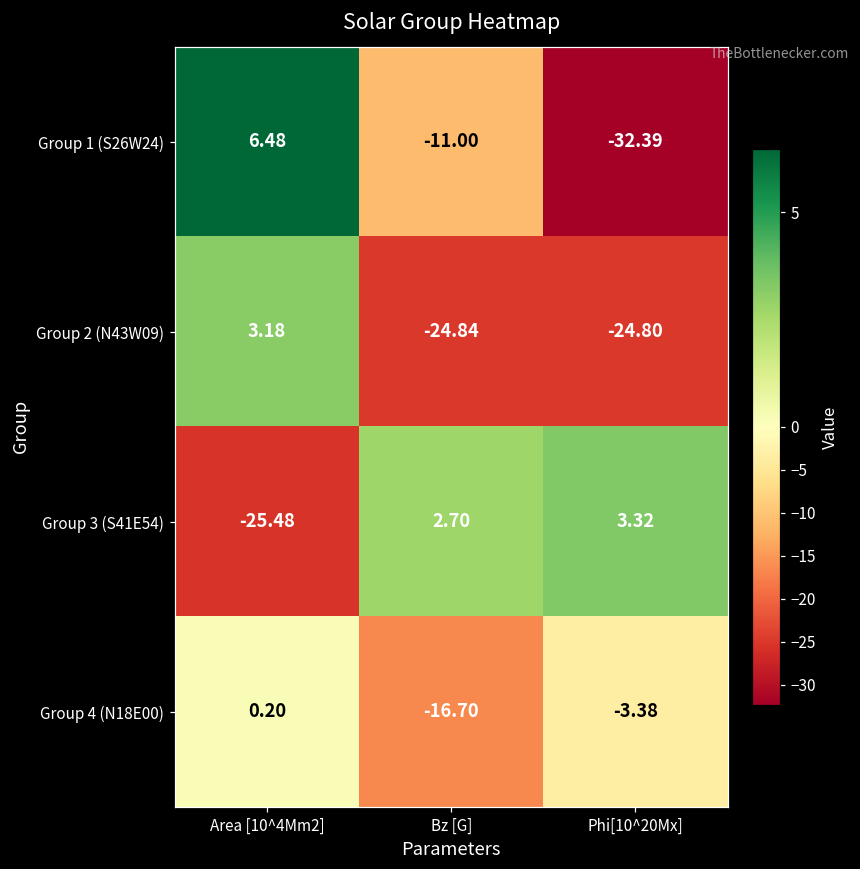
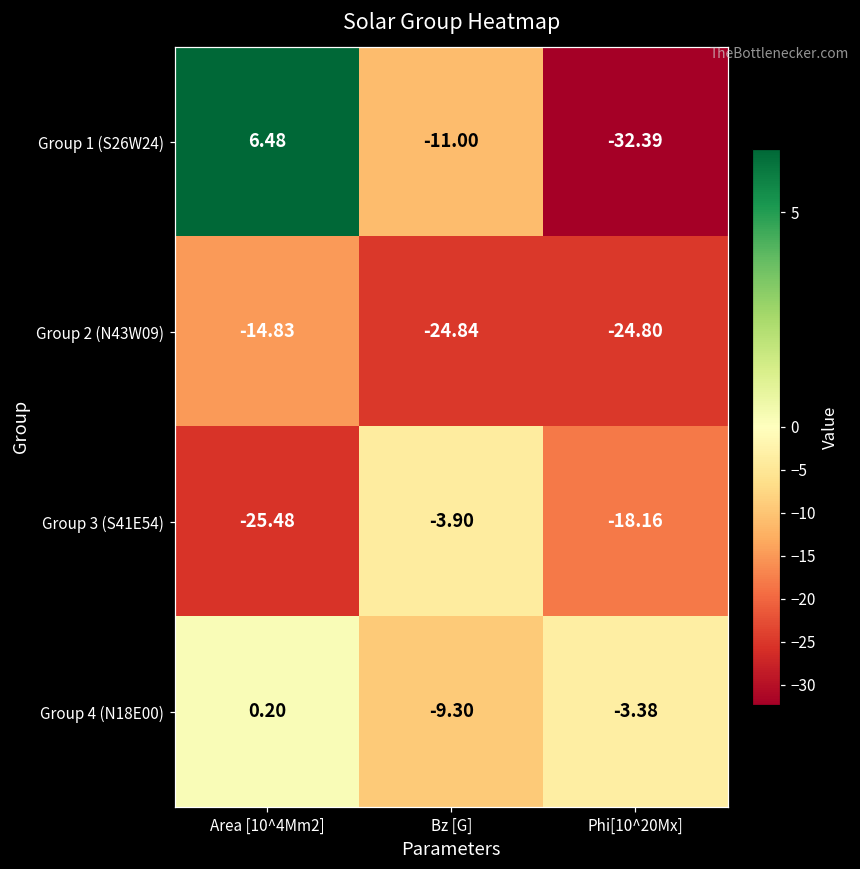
  {
    "Group 1 (S26W24)": {
      "Area [10^4Mm2]": 6.48,
      "Bz [G]": -11.00,
      "Phi[10^20Mx]": -32.39
    },
    "Group 2 (N43W09)": {
-     "Area [10^4Mm2]": 3.18,
+     "Area [10^4Mm2]": -14.83,
      "Bz [G]": -24.84,
      "Phi[10^20Mx]": -24.80
    },
    "Group 3 (S41E54)": {
      "Area [10^4Mm2]": -25.48,
-     "Bz [G]": 2.70,
-     "Phi[10^20Mx]": 3.32
+     "Bz [G]": -3.90,
+     "Phi[10^20Mx]": -18.16
    },
    "Group 4 (N18E00)": {
      "Area [10^4Mm2]": 0.20,
-     "Bz [G]": -16.70,
+     "Bz [G]": -9.30,
      "Phi[10^20Mx]": -3.38
    }
  }
